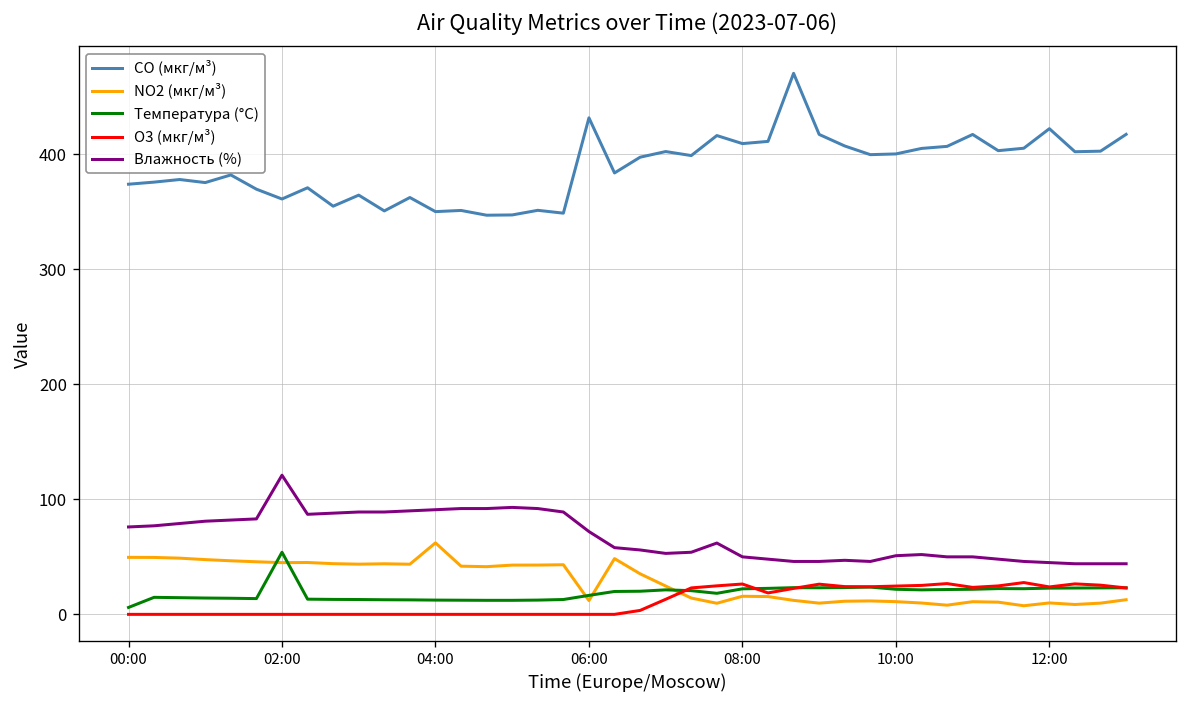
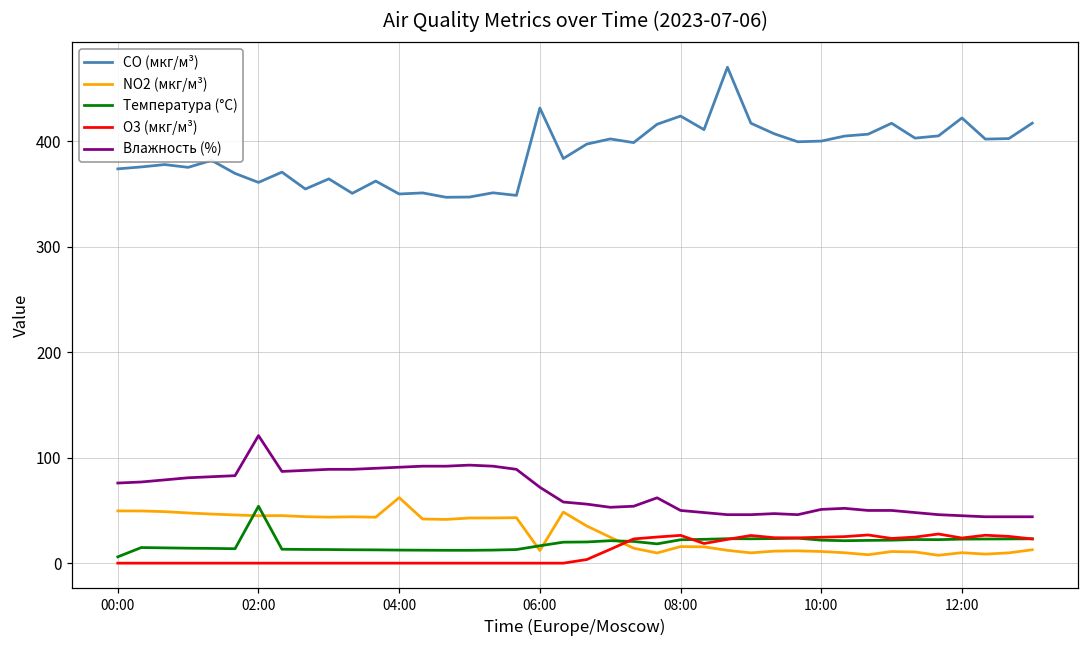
  {
    "CO (мкг/м³)": {
      "00:00": 370,
      "02:00": 360,
      "04:00": 350,
      "06:00": 430,
-     "08:00": 410,
+     "08:00": 420,
      "10:00": 400,
      "12:00": 420
    },
    "NO2 (мкг/м³)": {
      "00:00": 50,
      "02:00": 40,
      "04:00": 60,
      "06:00": 10,
      "08:00": 20,
      "10:00": 10,
      "12:00": 10
    },
    "Температура (°C)": {
      "00:00": 10,
      "02:00": 50,
      "04:00": 10,
      "06:00": 20,
      "08:00": 20,
      "10:00": 20
    },
    "O3 (мкг/м³)": {
      "00:00": 0,
      "02:00": 0,
      "04:00": 0,
      "06:00": 0,
      "08:00": 30,
      "10:00": 20
    },
    "Влажность (%)": {
      "00:00": 80,
      "02:00": 120,
      "04:00": 90,
      "06:00": 70,
      "08:00": 50,
      "10:00": 50,
      "12:00": 50
    }
  }
